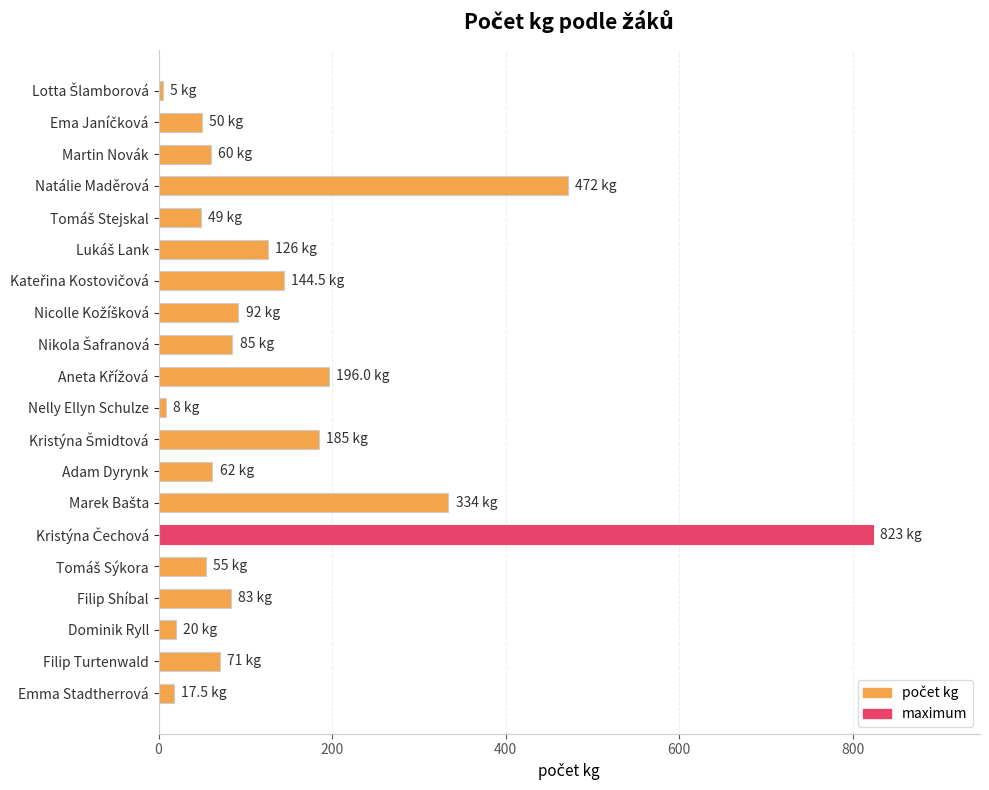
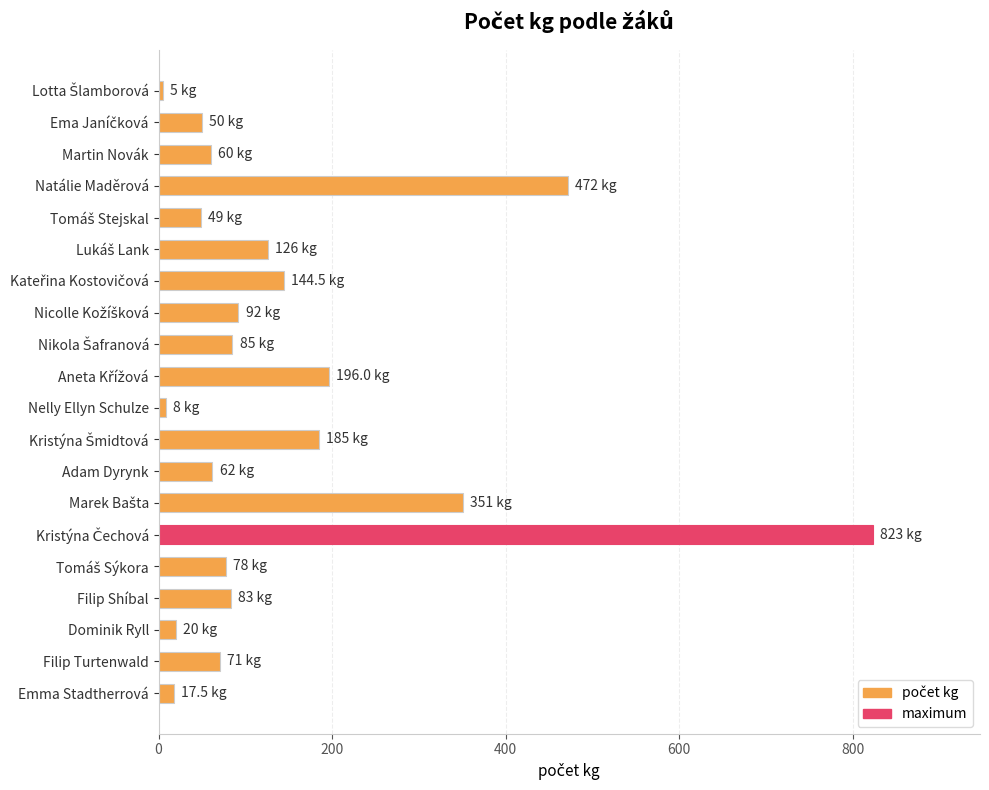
  {
    "Lotta Šlamborová": 5,
    "Ema Janíčková": 50,
    "Martin Novák": 60,
    "Natálie Maděrová": 472,
    "Tomáš Stejskal": 49,
    "Lukáš Lank": 126,
    "Kateřina Kostovičová": 144.5,
    "Nicolle Kožíšková": 92,
    "Nikola Šafranová": 85,
    "Aneta Křížová": 196.0,
    "Nelly Ellyn Schulze": 8,
    "Kristýna Šmidtová": 185,
    "Adam Dyrynk": 62,
-   "Marek Bašta": 334,
+   "Marek Bašta": 351,
    "Kristýna Čechová": 823,
-   "Tomáš Sýkora": 55,
+   "Tomáš Sýkora": 78,
    "Filip Shíbal": 83,
    "Dominik Ryll": 20,
    "Filip Turtenwald": 71,
    "Emma Stadtherrová": 17.5
  }
